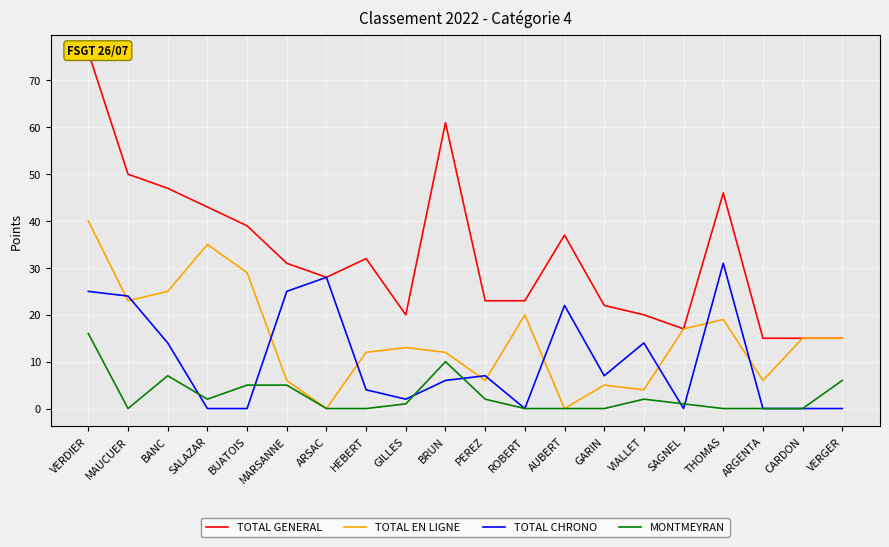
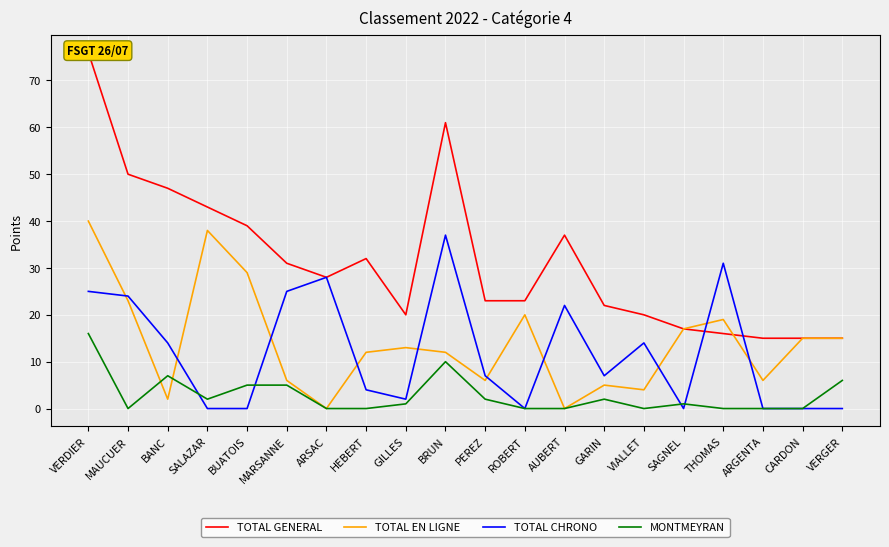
  {
    "TOTAL GENERAL": {
      "MAUCUER": 50,
      "BANC": 47,
      "SALAZAR": 43,
      "BUATOIS": 39,
      "MARSANNE": 31,
      "HEBERT": 32,
      "GILLES": 20,
      "BRUN": 61,
      "PEREZ": 23,
      "ROBERT": 23,
      "AUBERT": 37,
      "GARIN": 22,
      "VIALLET": 20,
-     "THOMAS": 46,
+     "THOMAS": 16,
      "ARGENTA": 15
    },
    "TOTAL EN LIGNE": {
      "VERDIER": 40,
      "MAUCUER": 23,
-     "BANC": 25,
-     "SALAZAR": 35,
+     "BANC": 2,
+     "SALAZAR": 38,
      "BUATOIS": 29,
      "MARSANNE": 6,
      "HEBERT": 12,
      "GILLES": 13,
      "BRUN": 12,
      "PEREZ": 6,
      "ROBERT": 20,
      "GARIN": 5,
      "VIALLET": 4,
      "THOMAS": 19,
      "ARGENTA": 6
    },
    "TOTAL CHRONO": {
      "VERDIER": 25,
      "MAUCUER": 24,
      "BANC": 14,
      "SALAZAR": 0,
      "BUATOIS": 0,
      "MARSANNE": 25,
      "HEBERT": 4,
      "GILLES": 2,
-     "BRUN": 6,
+     "BRUN": 37,
      "PEREZ": 7,
      "AUBERT": 22,
      "GARIN": 7,
      "VIALLET": 14,
      "SAGNEL": 0,
      "THOMAS": 31,
      "VERGER": 0
    },
    "MONTMEYRAN": {
      "VERDIER": 16,
      "MAUCUER": 0,
      "BANC": 7,
      "SALAZAR": 2,
      "BUATOIS": 5,
      "MARSANNE": 5,
      "HEBERT": 0,
      "GILLES": 1,
      "BRUN": 10,
      "PEREZ": 2,
-     "GARIN": 0,
-     "VIALLET": 2,
+     "GARIN": 2,
+     "VIALLET": 0,
      "SAGNEL": 1,
      "THOMAS": 0,
      "VERGER": 6
    }
  }
